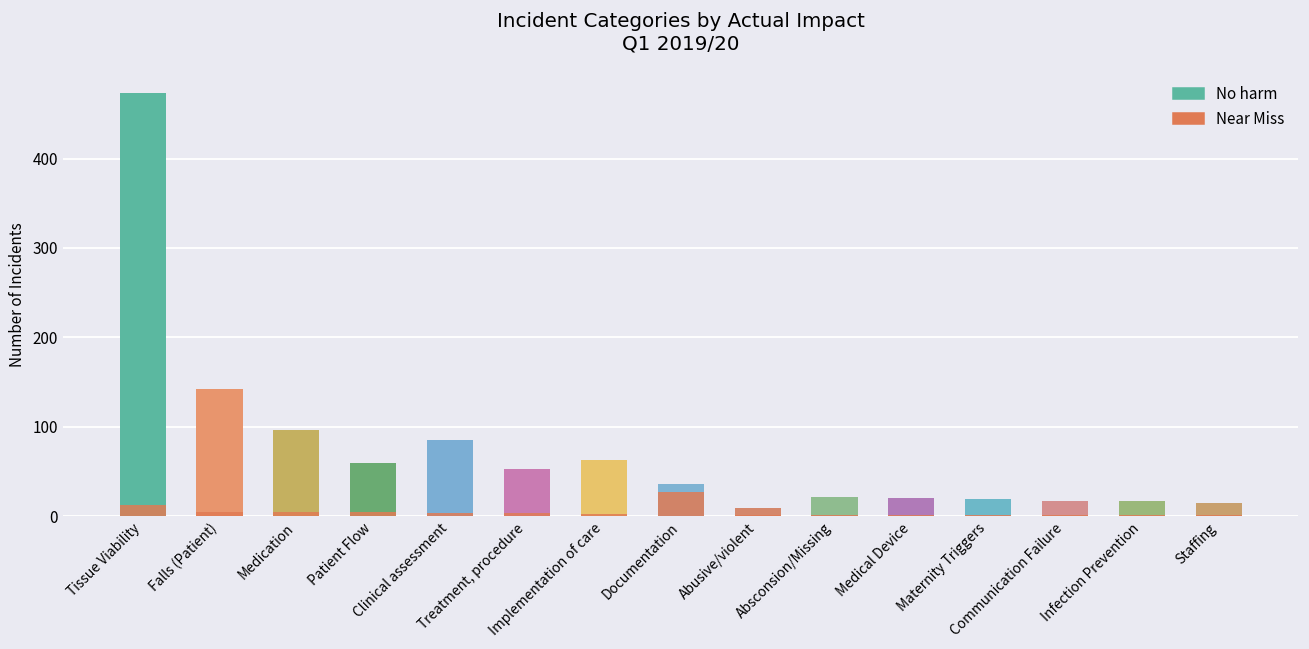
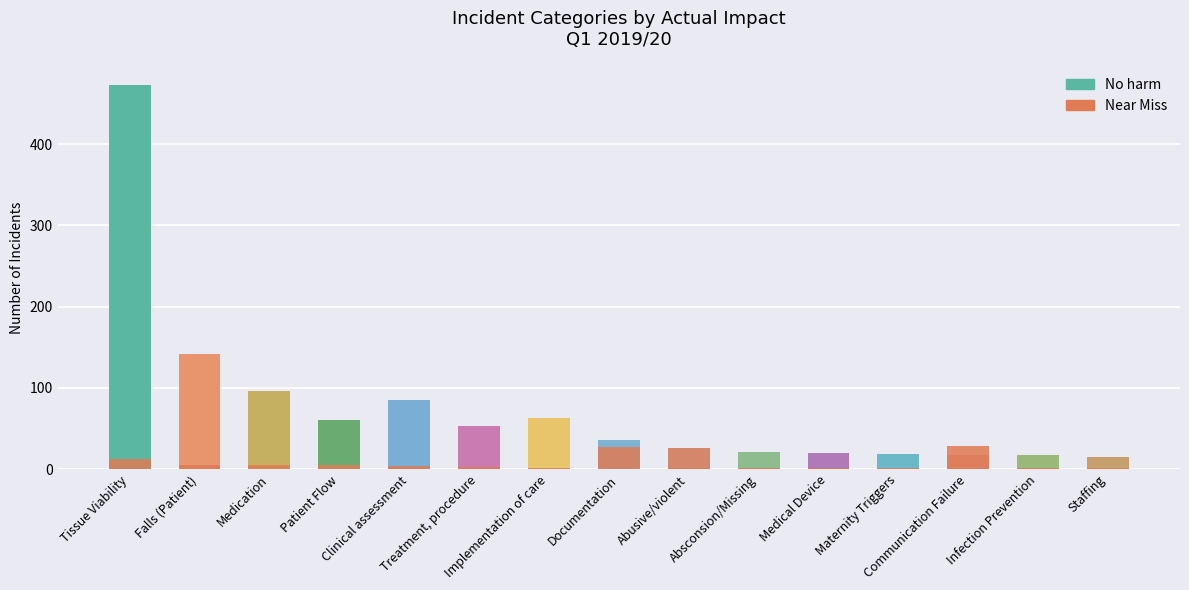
  {
    "No harm": {
      "Tissue Viability": 470,
      "Falls (Patient)": 140,
      "Medication": 100,
      "Patient Flow": 60,
      "Clinical assessment": 90,
      "Treatment, procedure": 50,
      "Implementation of care": 60,
      "Documentation": 40,
-     "Abusive/violent": 10,
+     "Abusive/violent": 30,
      "Absconsion/Missing": 20,
      "Medical Device": 20,
      "Maternity Triggers": 20,
      "Infection Prevention": 20,
      "Staffing": 20
    },
    "Near Miss": {
-     "Communication Failure": 0
+     "Communication Failure": 30
    }
  }
